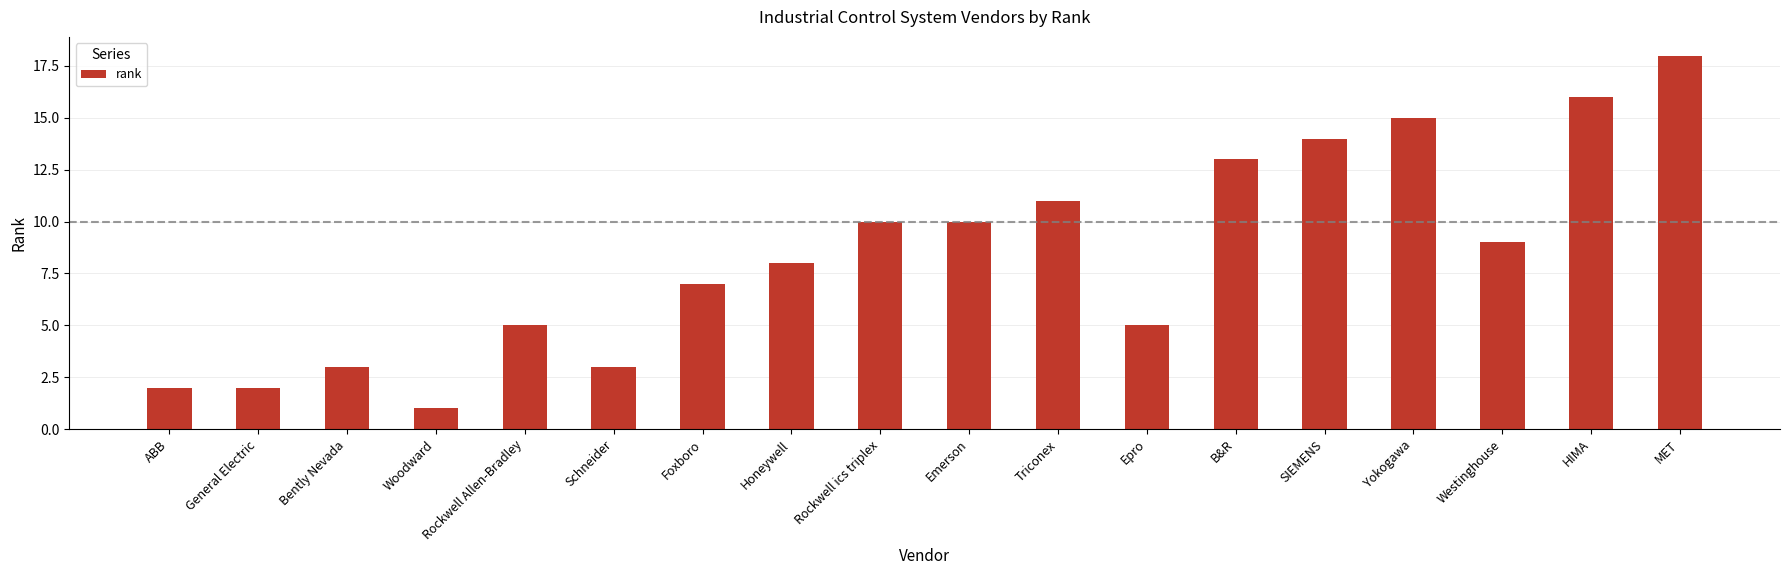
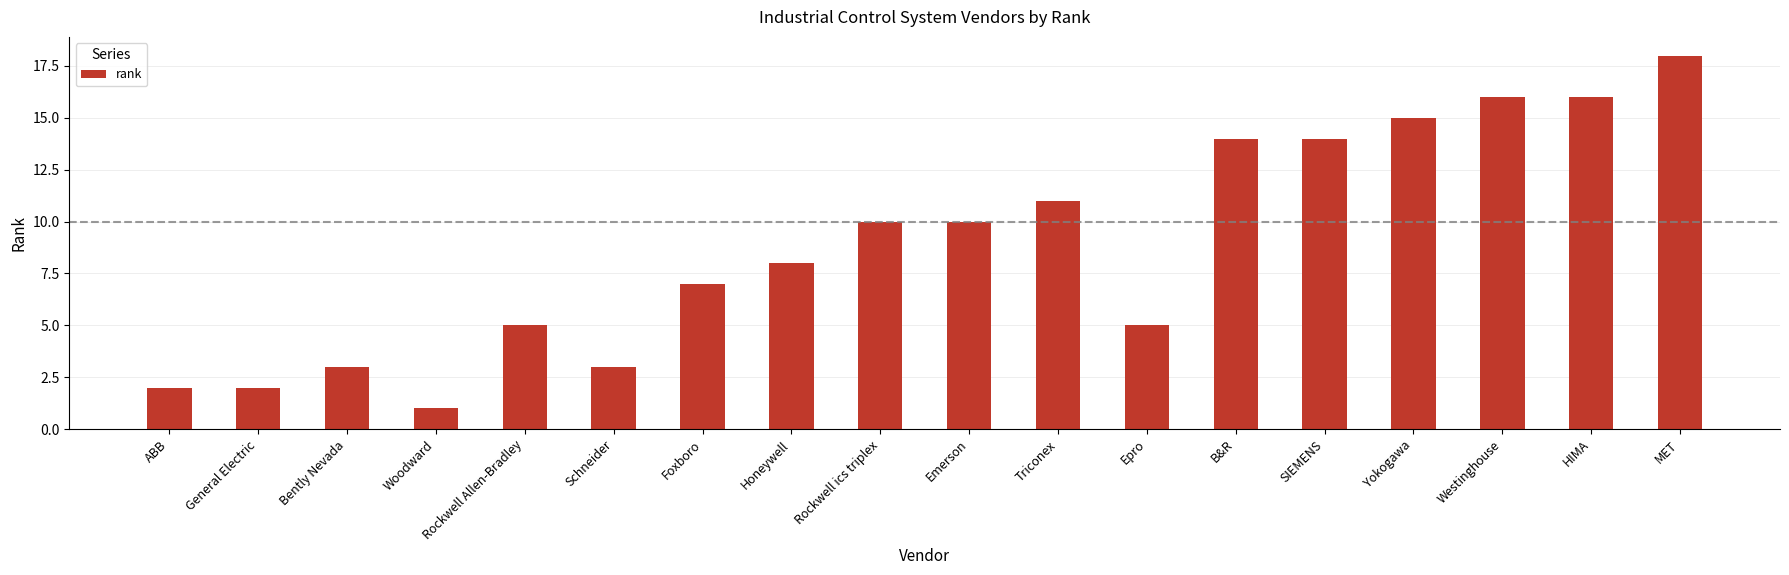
  {
    "ABB": 2,
    "General Electric": 2,
    "Bently Nevada": 3,
    "Woodward": 1,
    "Rockwell Allen-Bradley": 5,
    "Schneider": 3,
    "Foxboro": 7,
    "Honeywell": 8,
    "Rockwell ics triplex": 10,
    "Emerson": 10,
    "Triconex": 11,
    "Epro": 5,
-   "B&R": 13,
+   "B&R": 14,
    "SIEMENS": 14,
    "Yokogawa": 15,
-   "Westinghouse": 9,
+   "Westinghouse": 16,
    "HIMA": 16,
    "MET": 18
  }
